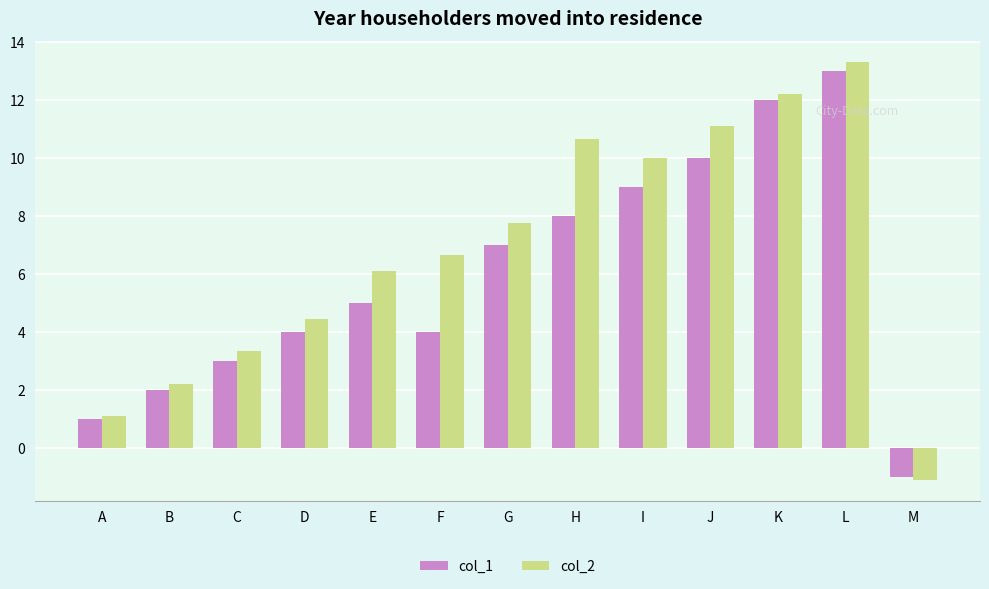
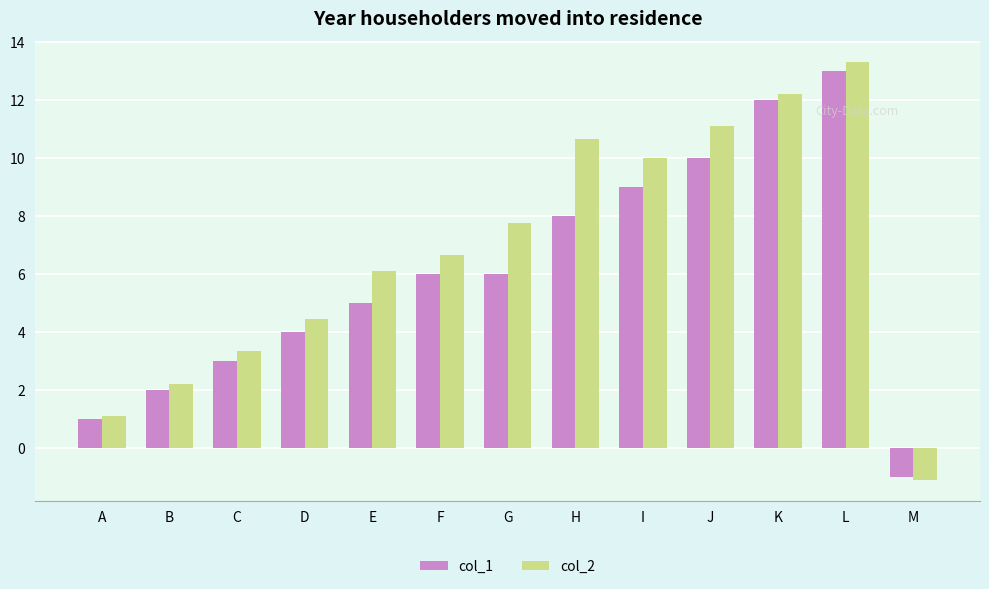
  {
    "col_1": {
      "A": 1,
      "B": 2,
      "C": 3,
      "D": 4,
      "E": 5,
-     "F": 4,
-     "G": 7,
+     "F": 6,
+     "G": 6,
      "H": 8,
      "I": 9,
      "J": 10,
      "K": 12,
      "L": 13,
      "M": -1
    },
    "col_2": {
      "A": 1.1,
      "B": 2.2,
      "C": 3.3,
      "D": 4.4,
      "E": 6.1,
      "F": 6.7,
      "G": 7.8,
      "H": 10.6,
      "I": 10,
      "J": 11.1,
      "K": 12.2,
      "L": 13.3,
      "M": -1.1
    }
  }
